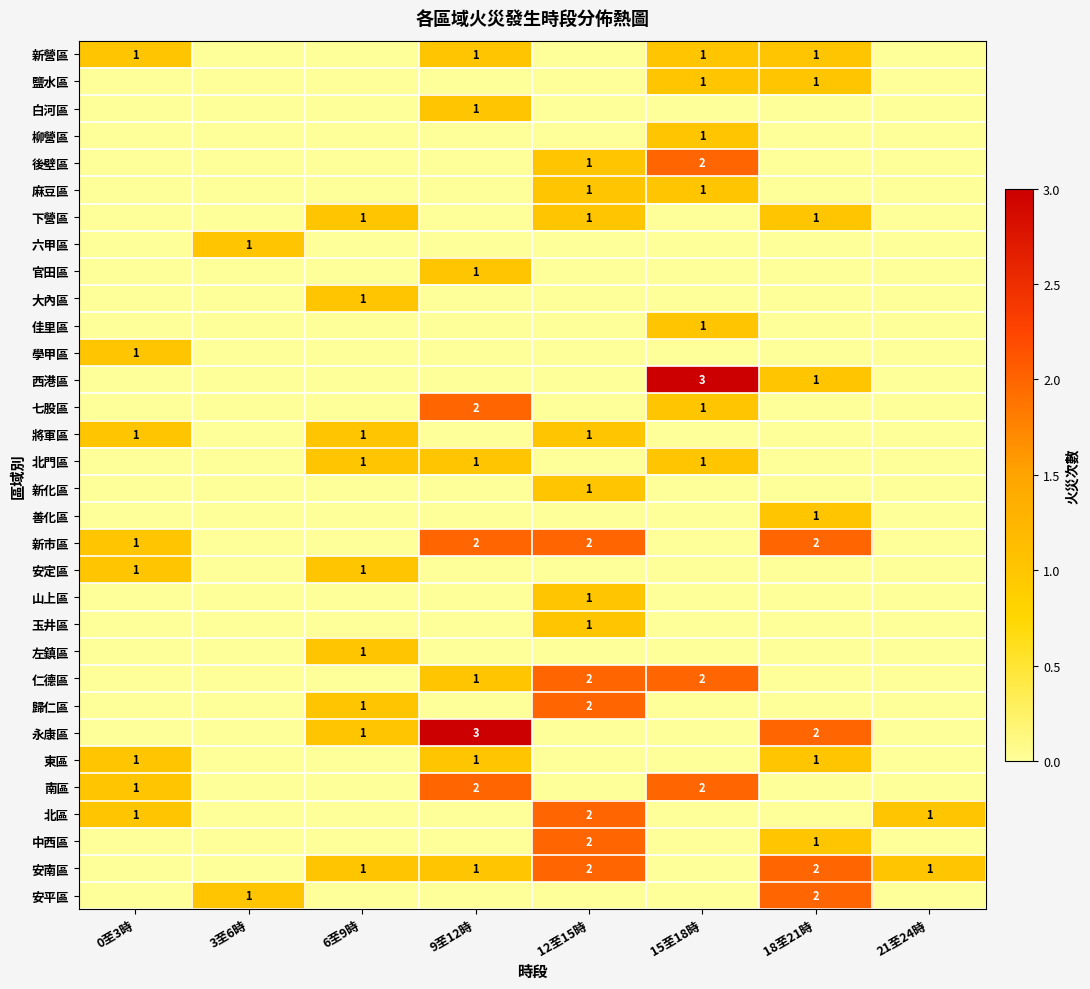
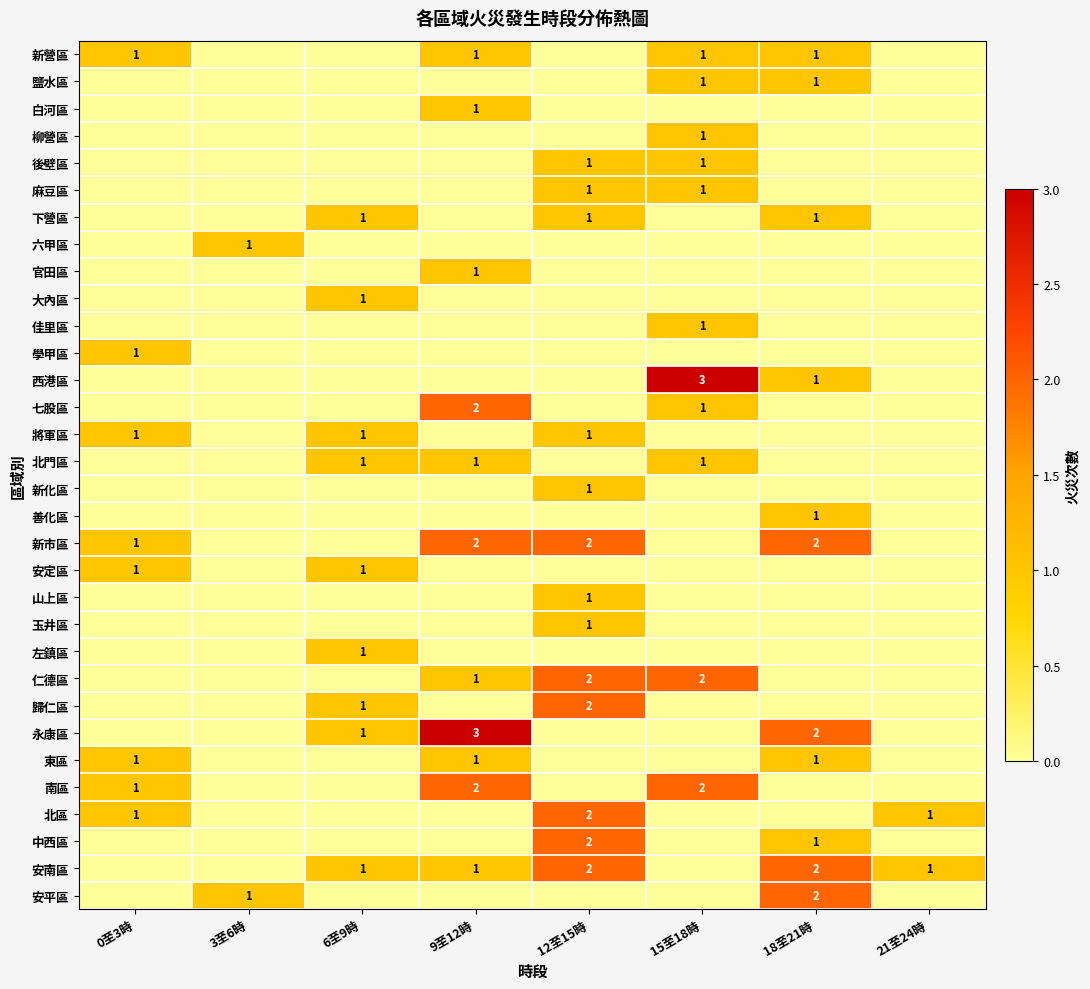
  {
    "新營區": {
      "0至3時": 1,
      "9至12時": 1,
      "15至18時": 1,
      "18至21時": 1
    },
    "鹽水區": {
      "15至18時": 1,
      "18至21時": 1
    },
    "白河區": {
      "9至12時": 1
    },
    "柳營區": {
      "15至18時": 1
    },
    "後壁區": {
      "12至15時": 1,
-     "15至18時": 2
+     "15至18時": 1
    },
    "麻豆區": {
      "12至15時": 1,
      "15至18時": 1
    },
    "下營區": {
      "6至9時": 1,
      "12至15時": 1,
      "18至21時": 1
    },
    "六甲區": {
      "3至6時": 1
    },
    "官田區": {
      "9至12時": 1
    },
    "大內區": {
      "6至9時": 1
    },
    "佳里區": {
      "15至18時": 1
    },
    "學甲區": {
      "0至3時": 1
    },
    "西港區": {
      "15至18時": 3,
      "18至21時": 1
    },
    "七股區": {
      "9至12時": 2,
      "15至18時": 1
    },
    "將軍區": {
      "0至3時": 1,
      "6至9時": 1,
      "12至15時": 1
    },
    "北門區": {
      "6至9時": 1,
      "9至12時": 1,
      "15至18時": 1
    },
    "新化區": {
      "12至15時": 1
    },
    "善化區": {
      "18至21時": 1
    },
    "新市區": {
      "0至3時": 1,
      "9至12時": 2,
      "12至15時": 2,
      "18至21時": 2
    },
    "安定區": {
      "0至3時": 1,
      "6至9時": 1
    },
    "山上區": {
      "12至15時": 1
    },
    "玉井區": {
      "12至15時": 1
    },
    "左鎮區": {
      "6至9時": 1
    },
    "仁德區": {
      "9至12時": 1,
      "12至15時": 2,
      "15至18時": 2
    },
    "歸仁區": {
      "6至9時": 1,
      "12至15時": 2
    },
    "永康區": {
      "6至9時": 1,
      "9至12時": 3,
      "18至21時": 2
    },
    "東區": {
      "0至3時": 1,
      "9至12時": 1,
      "18至21時": 1
    },
    "南區": {
      "0至3時": 1,
      "9至12時": 2,
      "15至18時": 2
    },
    "北區": {
      "0至3時": 1,
      "12至15時": 2,
      "21至24時": 1
    },
    "中西區": {
      "12至15時": 2,
      "18至21時": 1
    },
    "安南區": {
      "6至9時": 1,
      "9至12時": 1,
      "12至15時": 2,
      "18至21時": 2,
      "21至24時": 1
    },
    "安平區": {
      "3至6時": 1,
      "18至21時": 2
    }
  }
